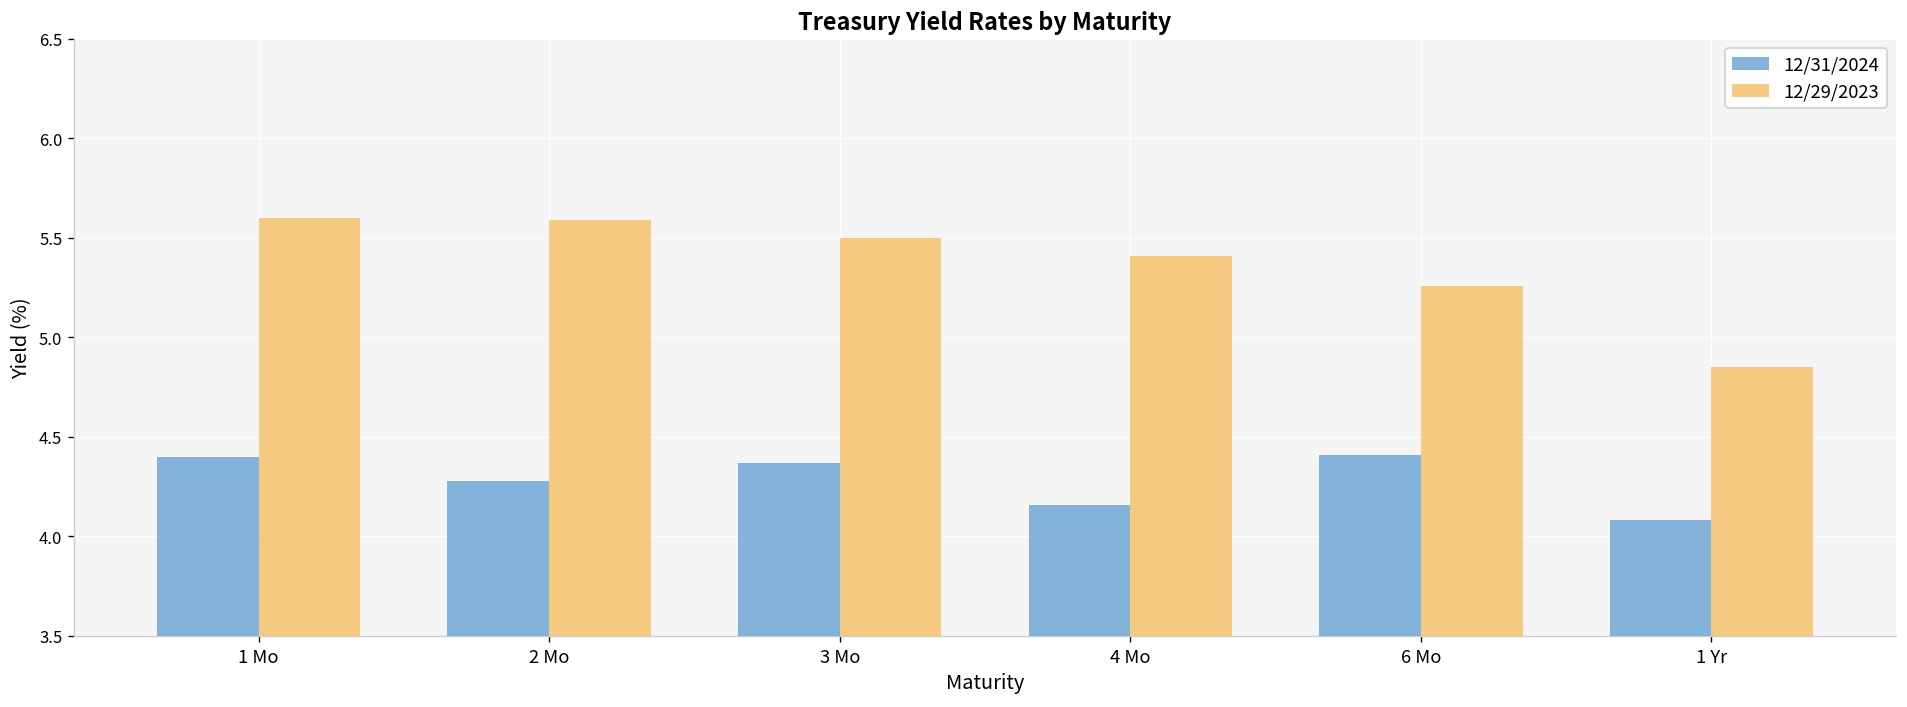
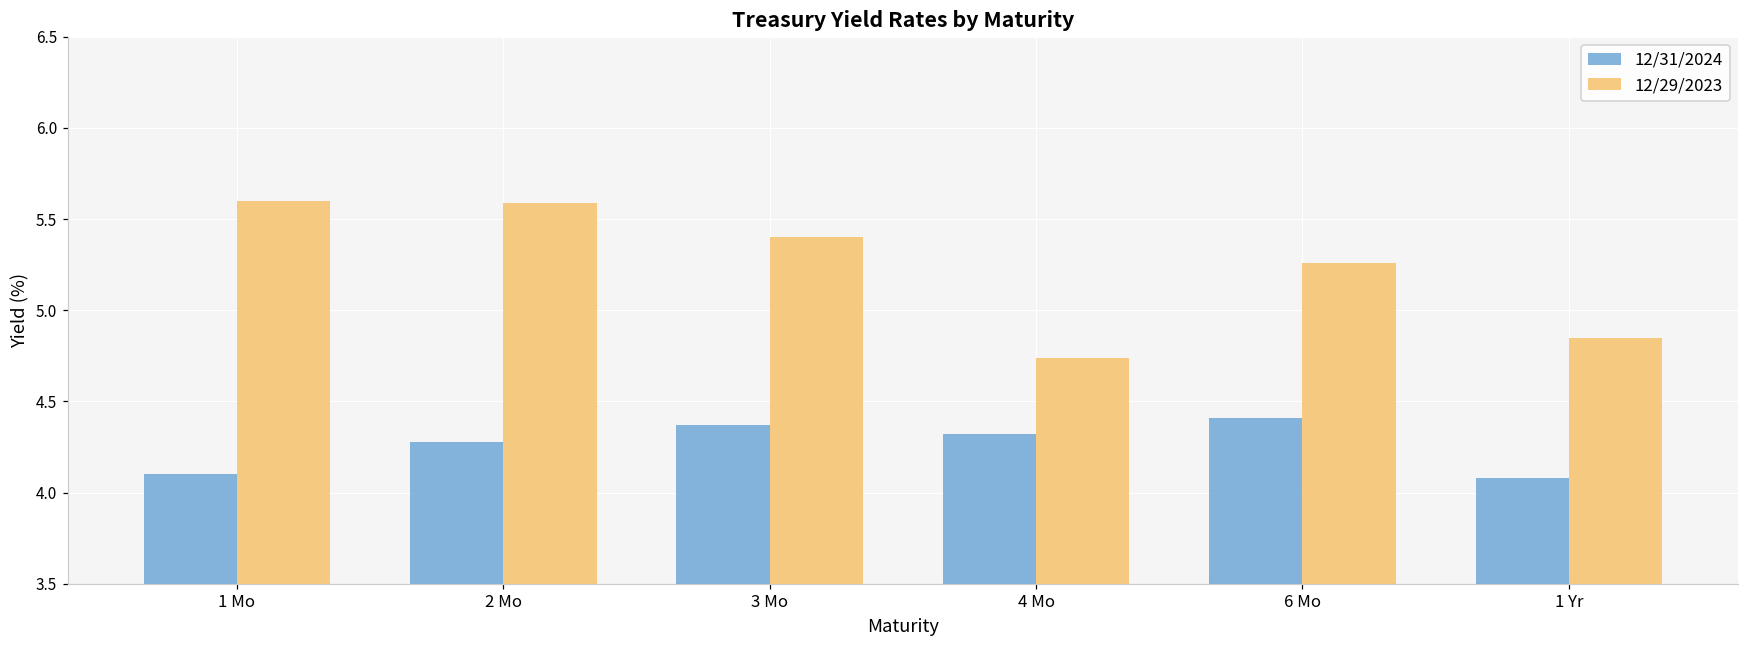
  {
    "12/31/2024": {
-     "1 Mo": 4.4,
+     "1 Mo": 4.1,
      "2 Mo": 4.28,
      "3 Mo": 4.37,
-     "4 Mo": 4.16,
+     "4 Mo": 4.32,
      "6 Mo": 4.41,
      "1 Yr": 4.08
    },
    "12/29/2023": {
      "1 Mo": 5.60,
      "2 Mo": 5.59,
-     "3 Mo": 5.5,
-     "4 Mo": 5.41,
+     "3 Mo": 5.4,
+     "4 Mo": 4.74,
      "6 Mo": 5.26,
      "1 Yr": 4.85
    }
  }
